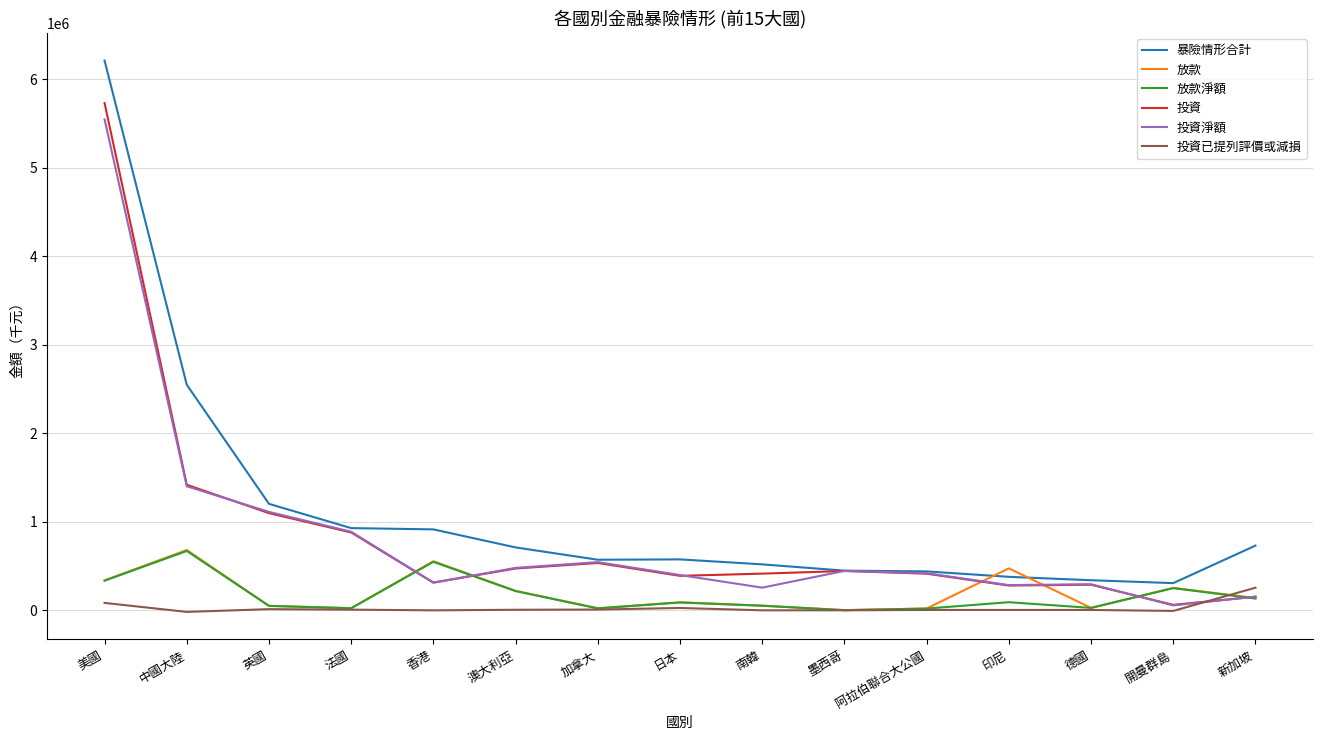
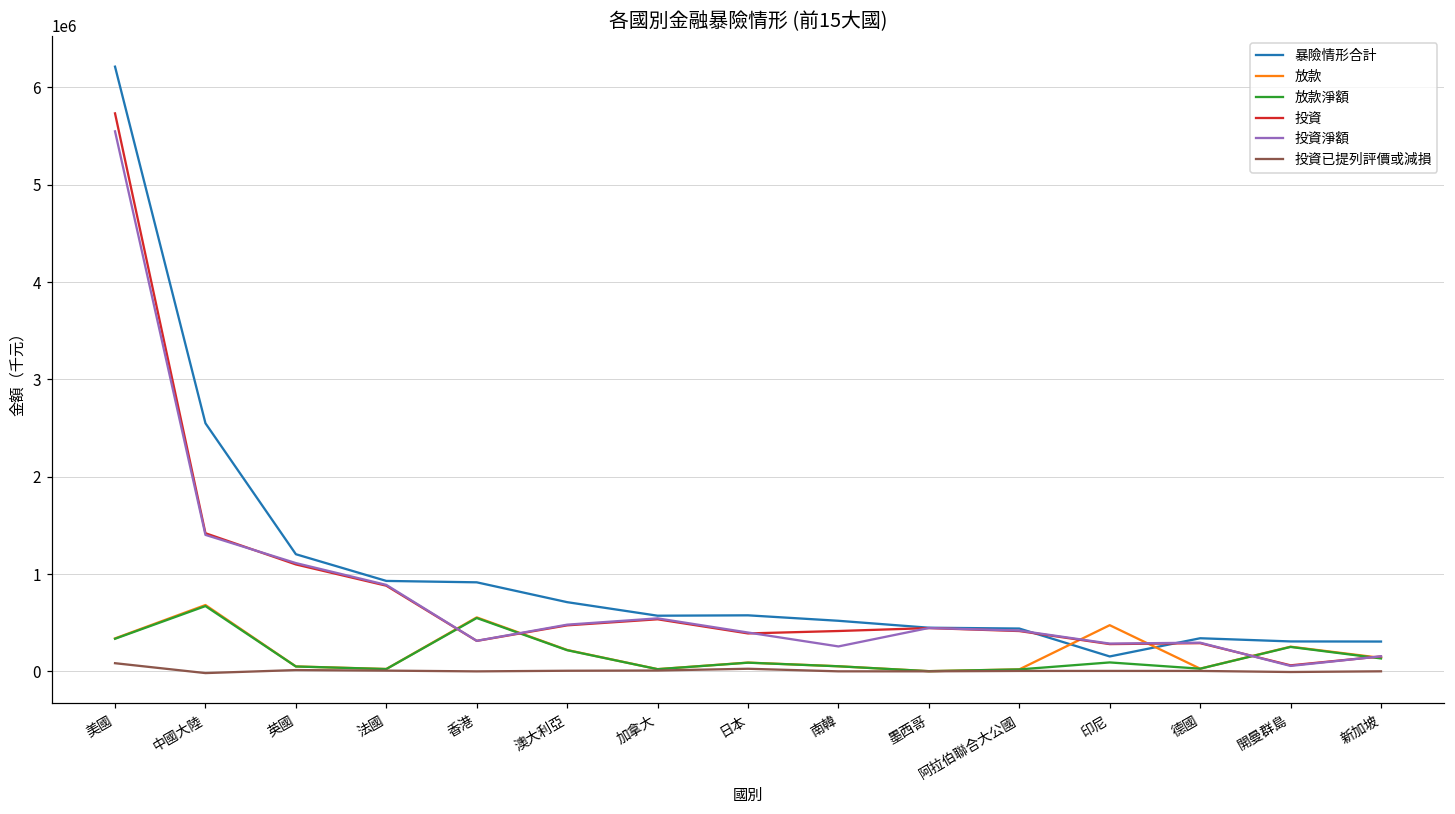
  {
    "暴險情形合計": {
      "美國": 6200000,
      "中國大陸": 2500000,
      "英國": 1200000,
      "法國": 900000,
      "香港": 900000,
      "澳大利亞": 700000,
      "日本": 600000,
      "南韓": 500000,
-     "印尼": 400000,
+     "印尼": 200000,
      "德國": 300000,
      "開曼群島": 300000,
-     "新加坡": 700000
+     "新加坡": 300000
    },
    "放款": {
      "印尼": 500000
    },
    "放款淨額": {
      "印尼": 100000
    },
    "投資": {
      "美國": 5700000,
      "南韓": 400000
    },
    "投資淨額": {
      "美國": 5500000,
      "南韓": 300000
    },
    "投資已提列評價或減損": {
      "美國": 100000,
      "中國大陸": 0,
      "英國": 0,
      "香港": 0,
      "澳大利亞": 0,
      "日本": 0,
      "南韓": 0,
      "印尼": 0,
      "開曼群島": 0,
-     "新加坡": 300000
+     "新加坡": 0
    }
  }
